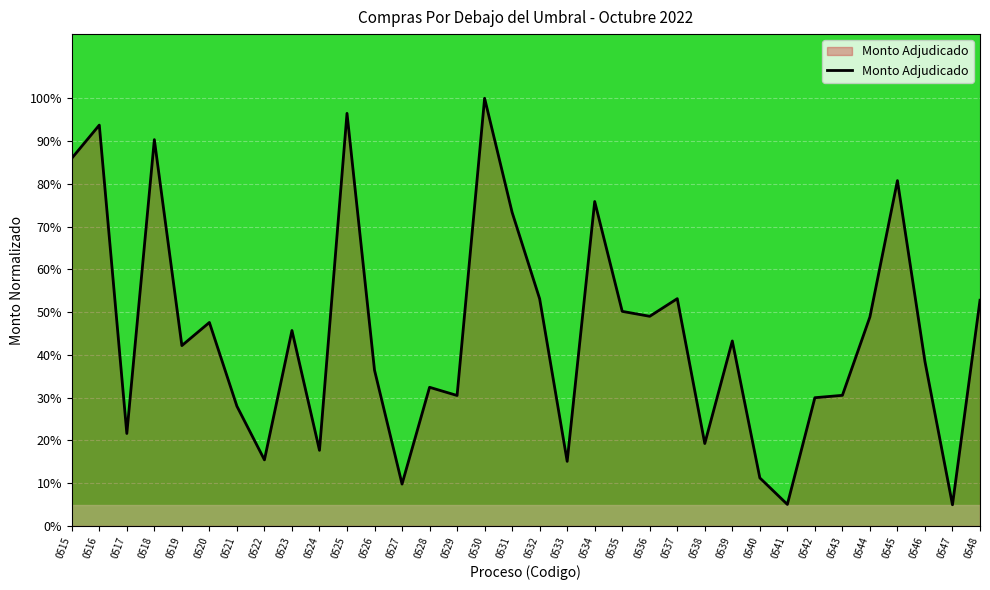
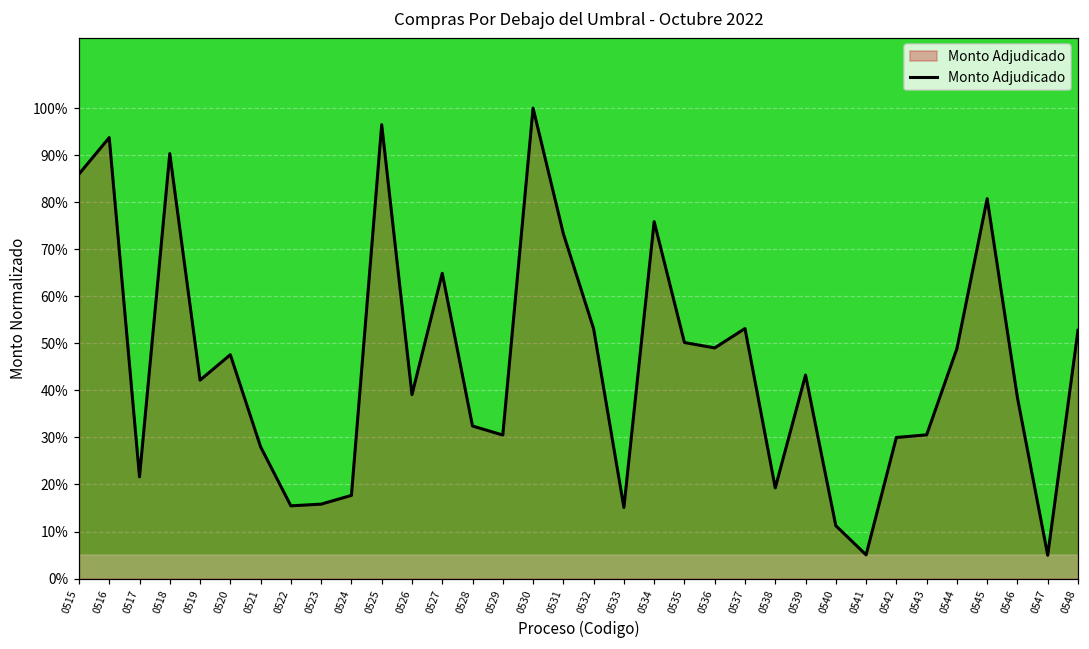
  {
    "0515": "86%",
    "0516": "94%",
    "0517": "22%",
    "0518": "90%",
    "0519": "42%",
    "0520": "48%",
    "0521": "28%",
    "0522": "15%",
-   "0523": "46%",
+   "0523": "16%",
    "0524": "18%",
    "0525": "96%",
-   "0526": "36%",
-   "0527": "10%",
+   "0526": "39%",
+   "0527": "65%",
    "0528": "32%",
    "0529": "31%",
    "0530": "100%",
    "0531": "73%",
    "0532": "53%",
    "0533": "15%",
    "0534": "76%",
    "0535": "50%",
    "0536": "49%",
    "0537": "53%",
    "0538": "19%",
    "0539": "43%",
    "0540": "11%",
    "0541": "5%",
    "0542": "30%",
    "0543": "31%",
    "0544": "49%",
    "0545": "81%",
    "0546": "38%",
    "0548": "53%"
  }
